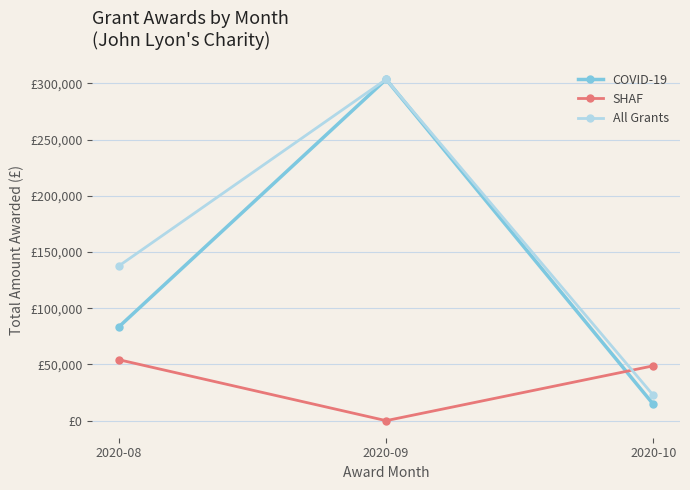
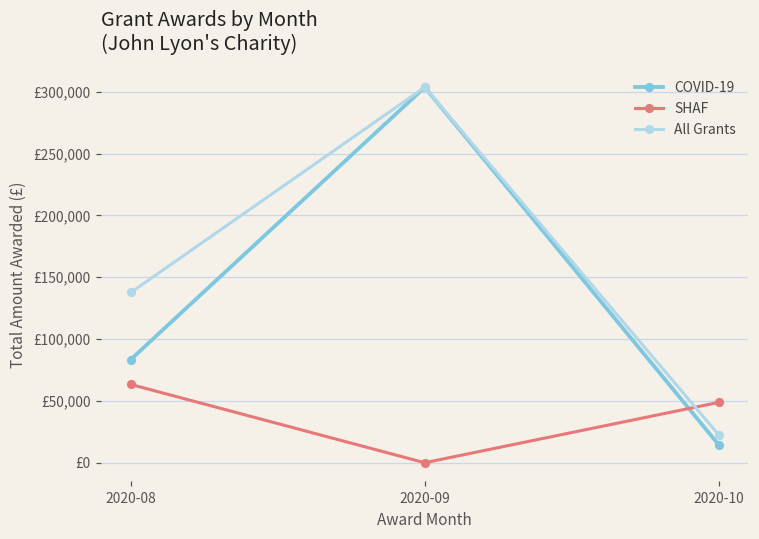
  {
    "SHAF": {
-     "2020-08": "£54,000",
+     "2020-08": "£63,000",
      "2020-09": "£0",
      "2020-10": "£49,000"
    }
  }
